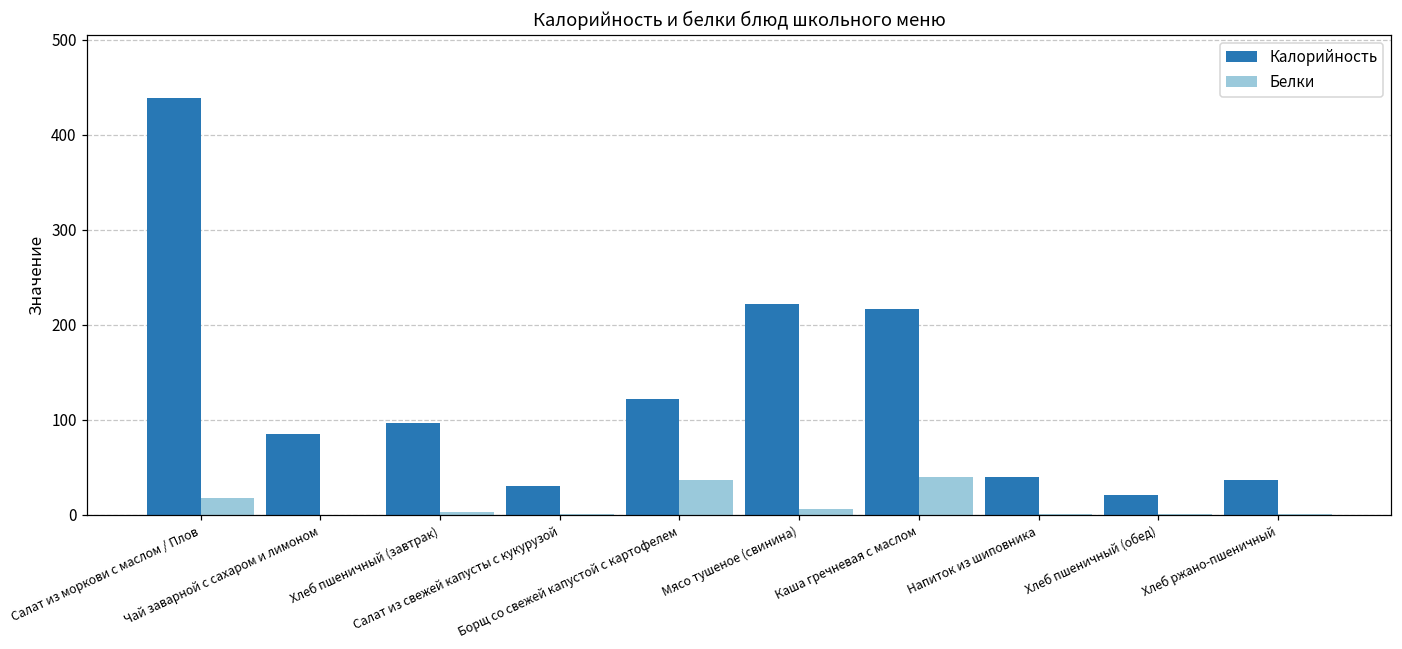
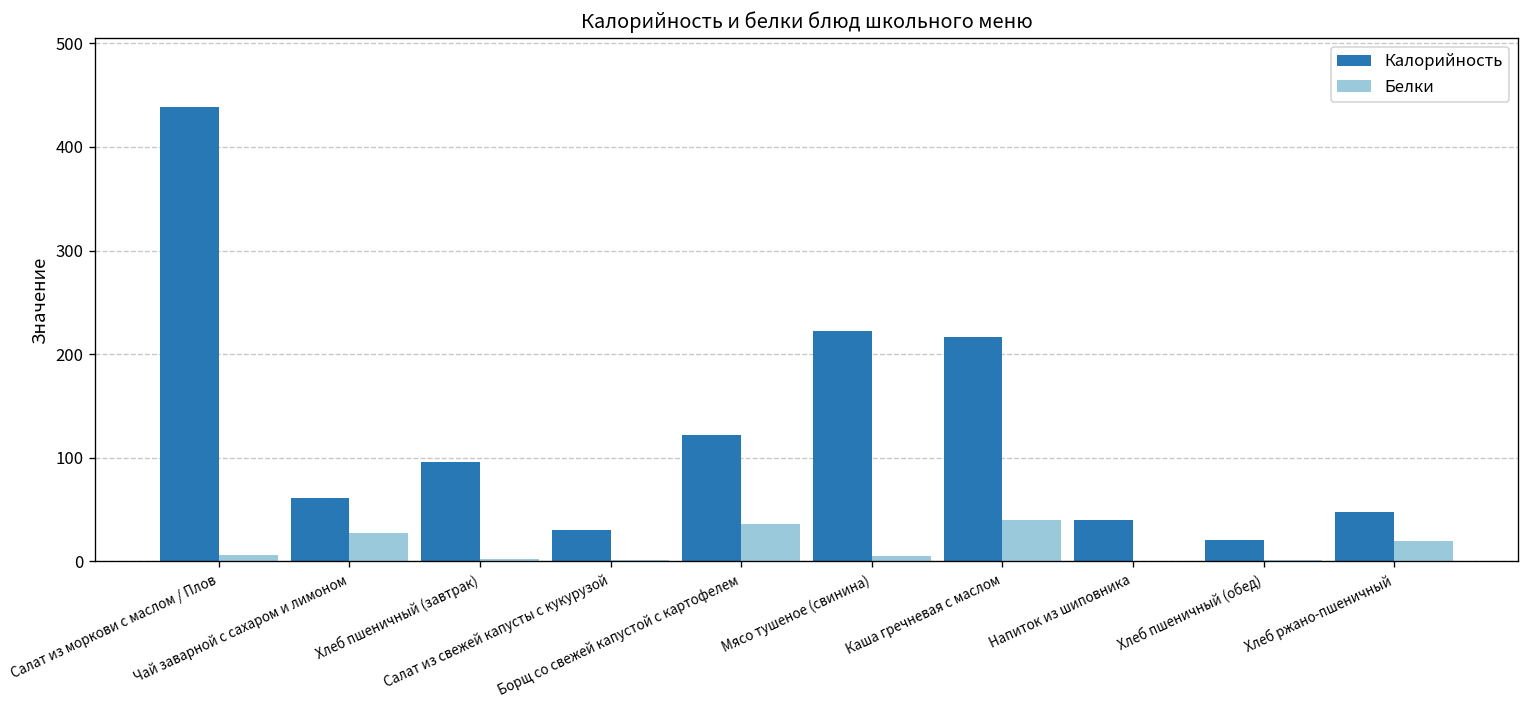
  {
    "Калорийность": {
      "Салат из моркови с маслом / Плов": 440,
-     "Чай заварной с сахаром и лимоном": 90,
+     "Чай заварной с сахаром и лимоном": 60,
      "Хлеб пшеничный (завтрак)": 100,
      "Салат из свежей капусты с кукурузой": 30,
      "Борщ со свежей капустой с картофелем": 120,
      "Мясо тушеное (свинина)": 220,
      "Каша гречневая с маслом": 220,
      "Напиток из шиповника": 40,
      "Хлеб пшеничный (обед)": 20,
-     "Хлеб ржано-пшеничный": 40
+     "Хлеб ржано-пшеничный": 50
    },
    "Белки": {
-     "Салат из моркови с маслом / Плов": 20,
-     "Чай заварной с сахаром и лимоном": 0,
+     "Салат из моркови с маслом / Плов": 10,
+     "Чай заварной с сахаром и лимоном": 30,
      "Борщ со свежей капустой с картофелем": 40,
      "Мясо тушеное (свинина)": 10,
      "Каша гречневая с маслом": 40,
-     "Хлеб ржано-пшеничный": 0
+     "Хлеб ржано-пшеничный": 20
    }
  }
